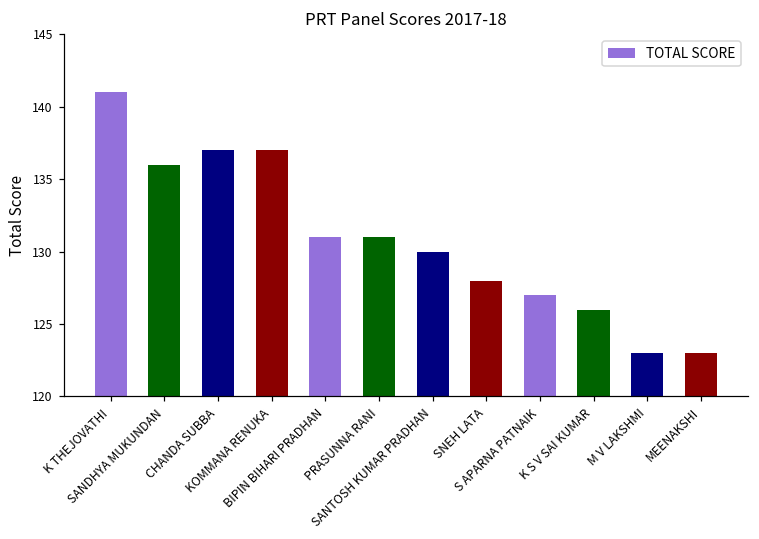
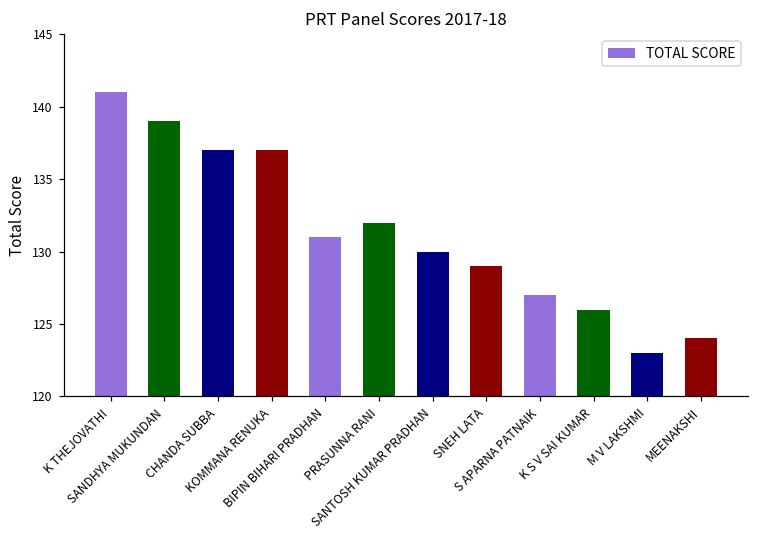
  {
    "K THEJOVATHI": 141,
-   "SANDHYA MUKUNDAN": 136,
+   "SANDHYA MUKUNDAN": 139,
    "CHANDA SUBBA": 137,
    "KOMMANA RENUKA": 137,
    "BIPIN BIHARI PRADHAN": 131,
-   "PRASUNNA RANI": 131,
+   "PRASUNNA RANI": 132,
    "SANTOSH KUMAR PRADHAN": 130,
-   "SNEH LATA": 128,
+   "SNEH LATA": 129,
    "S APARNA PATNAIK": 127,
    "K S V SAI KUMAR": 126,
    "M V LAKSHMI": 123,
-   "MEENAKSHI": 123
+   "MEENAKSHI": 124
  }
